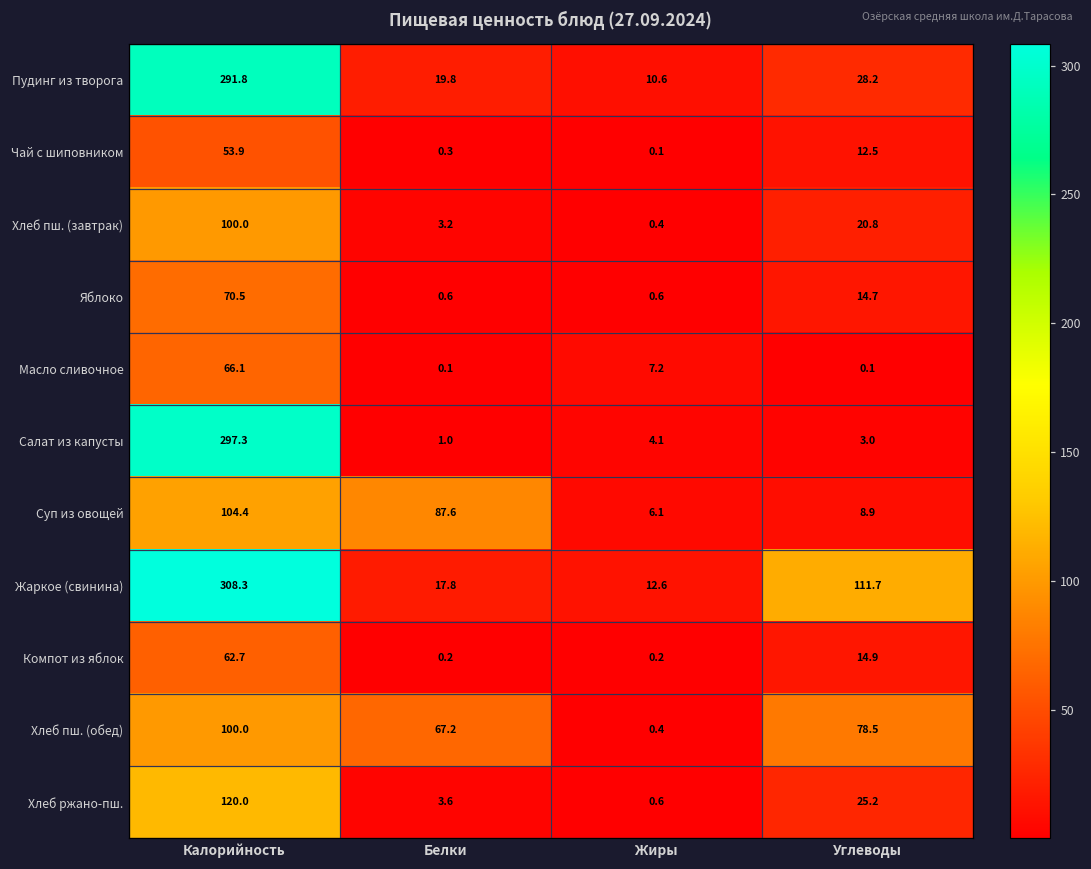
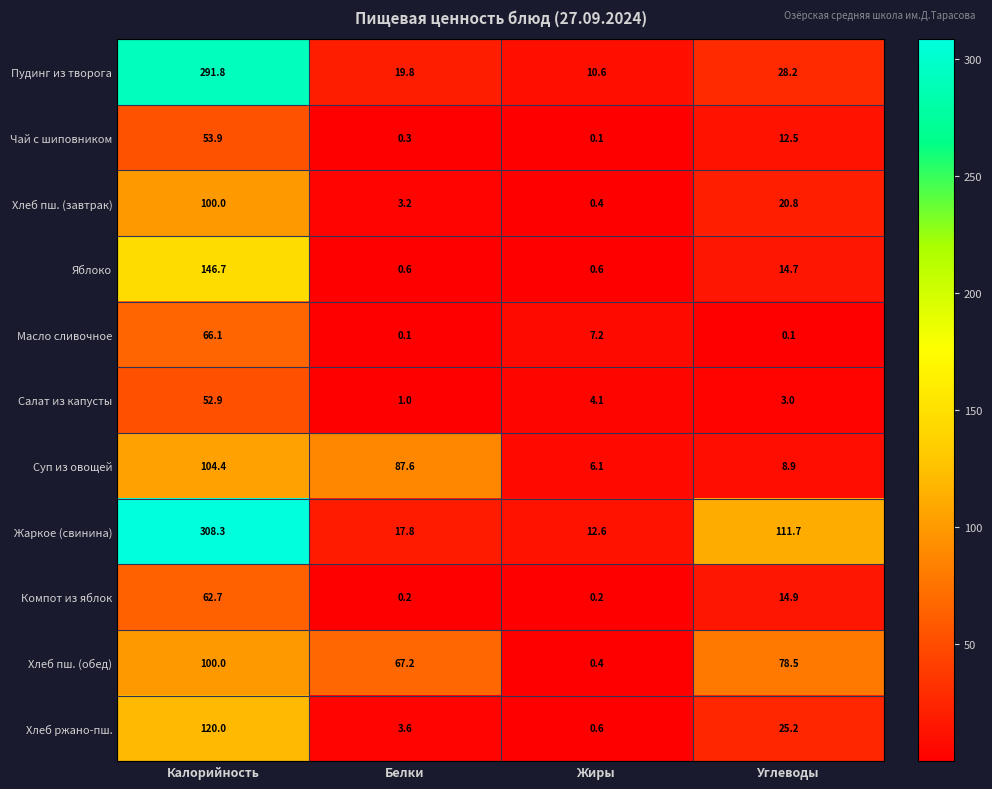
  {
    "Пудинг из творога": {
      "Калорийность": 291.8,
      "Белки": 19.8,
      "Жиры": 10.6,
      "Углеводы": 28.2
    },
    "Чай с шиповником": {
      "Калорийность": 53.9,
      "Белки": 0.3,
      "Жиры": 0.1,
      "Углеводы": 12.5
    },
    "Хлеб пш. (завтрак)": {
      "Калорийность": 100.0,
      "Белки": 3.2,
      "Жиры": 0.4,
      "Углеводы": 20.8
    },
    "Яблоко": {
-     "Калорийность": 70.5,
+     "Калорийность": 146.7,
      "Белки": 0.6,
      "Жиры": 0.6,
      "Углеводы": 14.7
    },
    "Масло сливочное": {
      "Калорийность": 66.1,
      "Белки": 0.1,
      "Жиры": 7.2,
      "Углеводы": 0.1
    },
    "Салат из капусты": {
-     "Калорийность": 297.3,
+     "Калорийность": 52.9,
      "Белки": 1.0,
      "Жиры": 4.1,
      "Углеводы": 3.0
    },
    "Суп из овощей": {
      "Калорийность": 104.4,
      "Белки": 87.6,
      "Жиры": 6.1,
      "Углеводы": 8.9
    },
    "Жаркое (свинина)": {
      "Калорийность": 308.3,
      "Белки": 17.8,
      "Жиры": 12.6,
      "Углеводы": 111.7
    },
    "Компот из яблок": {
      "Калорийность": 62.7,
      "Белки": 0.2,
      "Жиры": 0.2,
      "Углеводы": 14.9
    },
    "Хлеб пш. (обед)": {
      "Калорийность": 100.0,
      "Белки": 67.2,
      "Жиры": 0.4,
      "Углеводы": 78.5
    },
    "Хлеб ржано-пш.": {
      "Калорийность": 120.0,
      "Белки": 3.6,
      "Жиры": 0.6,
      "Углеводы": 25.2
    }
  }
